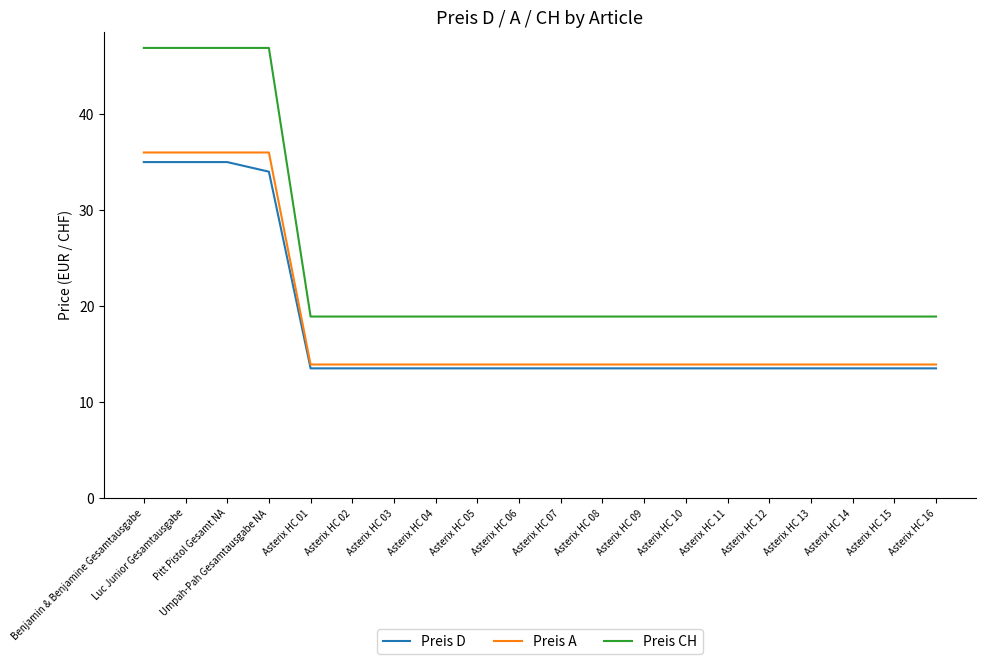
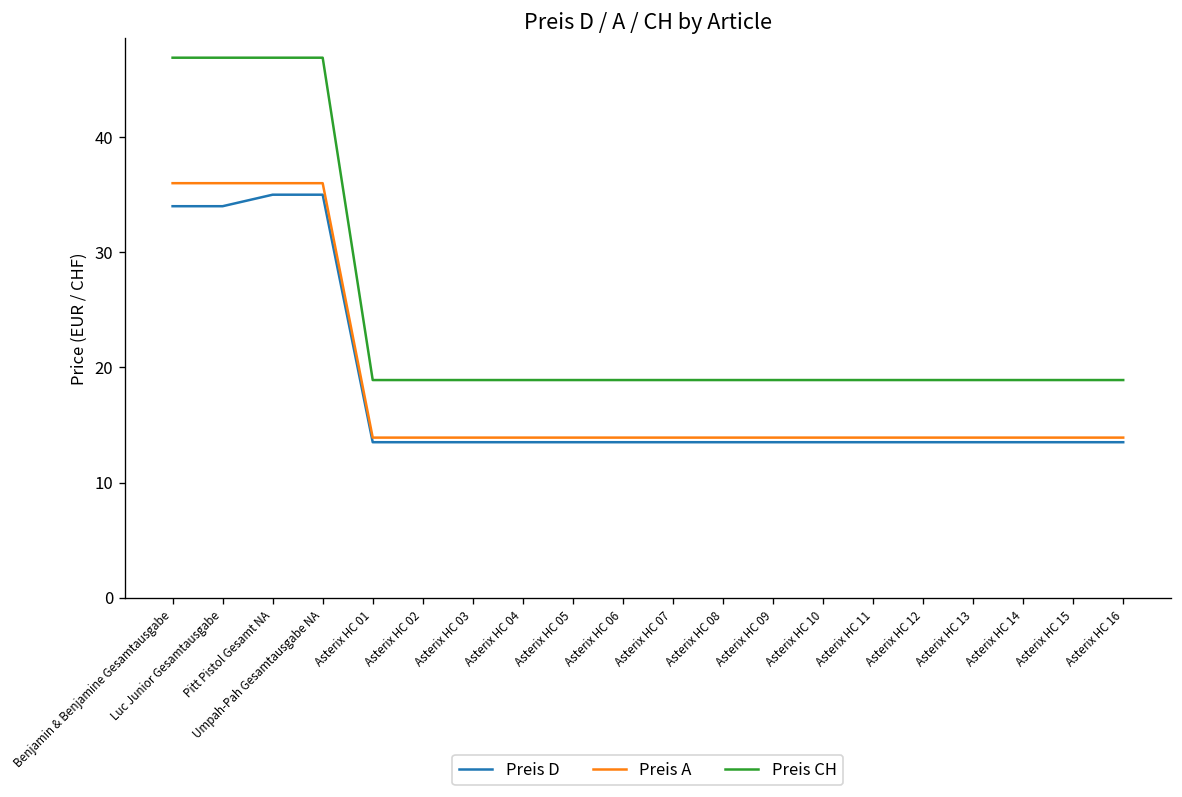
  {
    "Preis D": {
-     "Benjamin & Benjamine Gesamtausgabe": 35,
-     "Luc Junior Gesamtausgabe": 35,
+     "Benjamin & Benjamine Gesamtausgabe": 34,
+     "Luc Junior Gesamtausgabe": 34,
      "Pitt Pistol Gesamt NA": 35,
-     "Umpah-Pah Gesamtausgabe NA": 34,
+     "Umpah-Pah Gesamtausgabe NA": 35,
      "Asterix HC 01": 14,
      "Asterix HC 02": 14,
      "Asterix HC 03": 14,
      "Asterix HC 04": 14,
      "Asterix HC 05": 14,
      "Asterix HC 06": 14,
      "Asterix HC 07": 14,
      "Asterix HC 08": 14,
      "Asterix HC 09": 14,
      "Asterix HC 10": 14,
      "Asterix HC 11": 14,
      "Asterix HC 12": 14,
      "Asterix HC 13": 14,
      "Asterix HC 14": 14,
      "Asterix HC 15": 14,
      "Asterix HC 16": 14
    },
    "Preis A": {
      "Benjamin & Benjamine Gesamtausgabe": 36,
      "Luc Junior Gesamtausgabe": 36,
      "Pitt Pistol Gesamt NA": 36,
      "Umpah-Pah Gesamtausgabe NA": 36,
      "Asterix HC 01": 14,
      "Asterix HC 02": 14,
      "Asterix HC 03": 14,
      "Asterix HC 04": 14,
      "Asterix HC 05": 14,
      "Asterix HC 06": 14,
      "Asterix HC 07": 14,
      "Asterix HC 08": 14,
      "Asterix HC 09": 14,
      "Asterix HC 10": 14,
      "Asterix HC 11": 14,
      "Asterix HC 12": 14,
      "Asterix HC 13": 14,
      "Asterix HC 14": 14,
      "Asterix HC 15": 14,
      "Asterix HC 16": 14
    },
    "Preis CH": {
      "Benjamin & Benjamine Gesamtausgabe": 47,
      "Luc Junior Gesamtausgabe": 47,
      "Pitt Pistol Gesamt NA": 47,
      "Umpah-Pah Gesamtausgabe NA": 47,
      "Asterix HC 01": 19,
      "Asterix HC 02": 19,
      "Asterix HC 03": 19,
      "Asterix HC 04": 19,
      "Asterix HC 05": 19,
      "Asterix HC 06": 19,
      "Asterix HC 07": 19,
      "Asterix HC 08": 19,
      "Asterix HC 09": 19,
      "Asterix HC 10": 19,
      "Asterix HC 11": 19,
      "Asterix HC 12": 19,
      "Asterix HC 13": 19,
      "Asterix HC 14": 19,
      "Asterix HC 15": 19,
      "Asterix HC 16": 19
    }
  }
